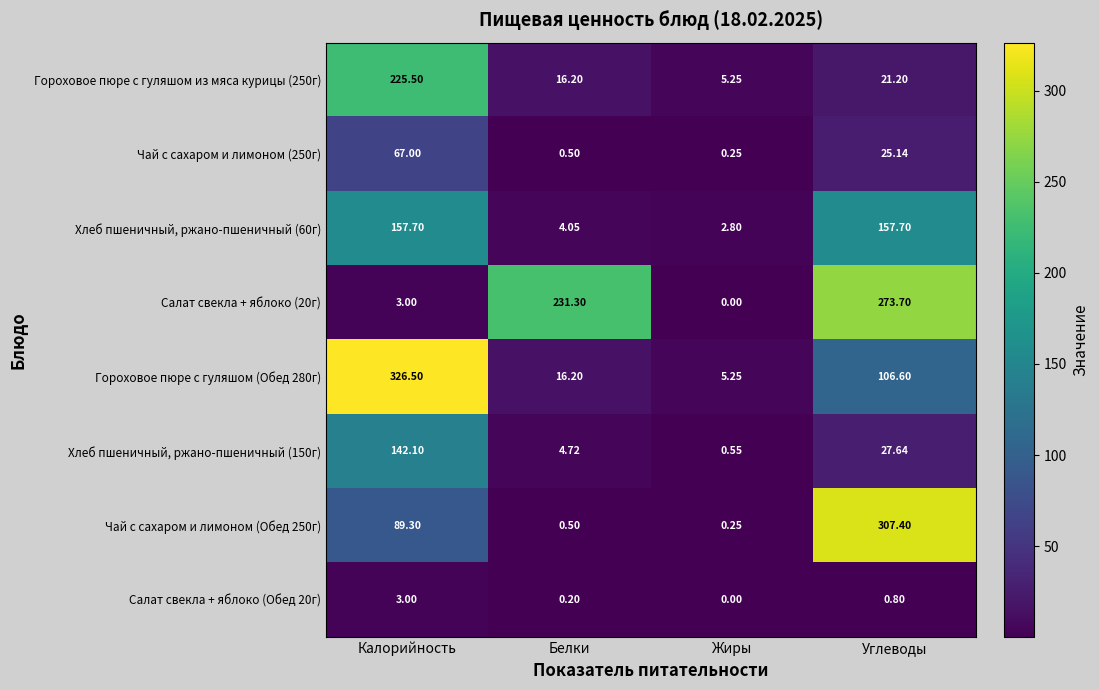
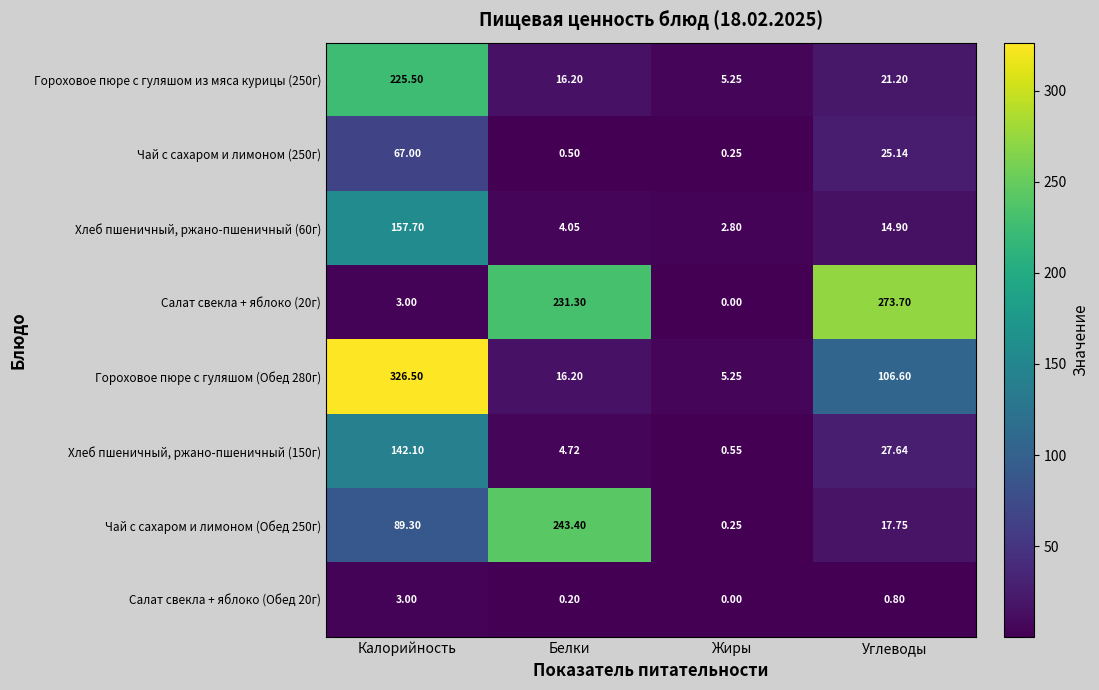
  {
    "Гороховое пюре с гуляшом из мяса курицы (250г)": {
      "Калорийность": 225.50,
      "Белки": 16.20,
      "Жиры": 5.25,
      "Углеводы": 21.20
    },
    "Чай с сахаром и лимоном (250г)": {
      "Калорийность": 67.00,
      "Белки": 0.50,
      "Жиры": 0.25,
      "Углеводы": 25.14
    },
    "Хлеб пшеничный, ржано-пшеничный (60г)": {
      "Калорийность": 157.70,
      "Белки": 4.05,
      "Жиры": 2.80,
-     "Углеводы": 157.70
+     "Углеводы": 14.90
    },
    "Салат свекла + яблоко (20г)": {
      "Калорийность": 3.00,
      "Белки": 231.30,
      "Жиры": 0.00,
      "Углеводы": 273.70
    },
    "Гороховое пюре с гуляшом (Обед 280г)": {
      "Калорийность": 326.50,
      "Белки": 16.20,
      "Жиры": 5.25,
      "Углеводы": 106.60
    },
    "Хлеб пшеничный, ржано-пшеничный (150г)": {
      "Калорийность": 142.10,
      "Белки": 4.72,
      "Жиры": 0.55,
      "Углеводы": 27.64
    },
    "Чай с сахаром и лимоном (Обед 250г)": {
      "Калорийность": 89.30,
-     "Белки": 0.50,
+     "Белки": 243.40,
      "Жиры": 0.25,
-     "Углеводы": 307.40
+     "Углеводы": 17.75
    },
    "Салат свекла + яблоко (Обед 20г)": {
      "Калорийность": 3.00,
      "Белки": 0.20,
      "Жиры": 0.00,
      "Углеводы": 0.80
    }
  }
